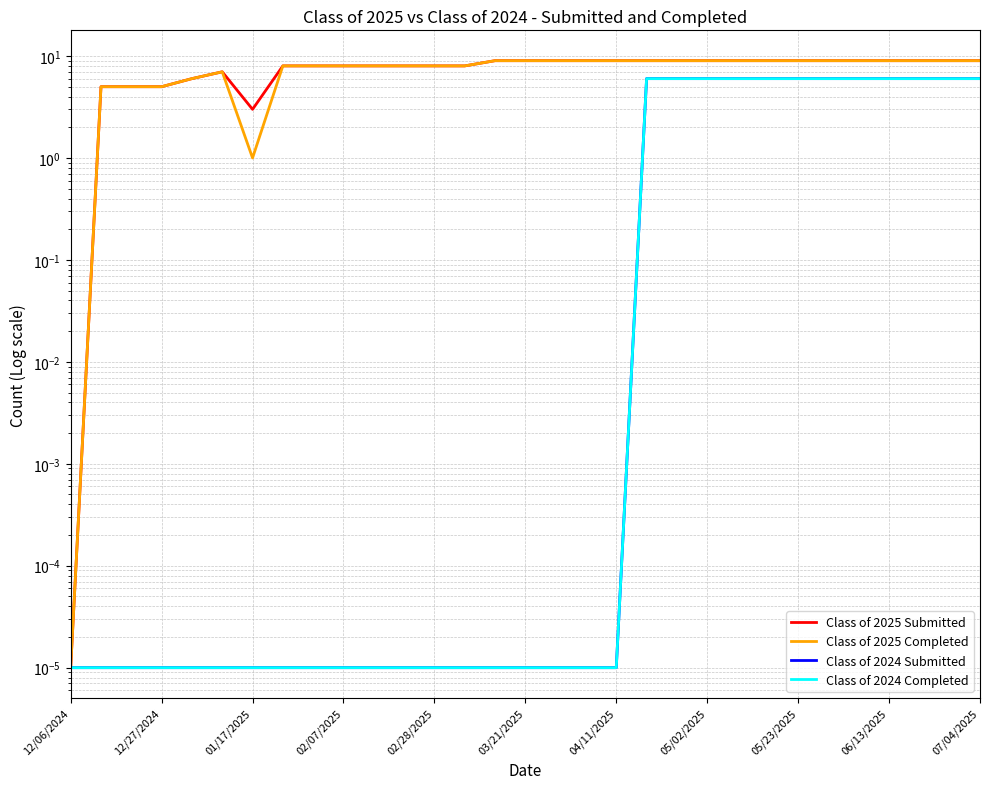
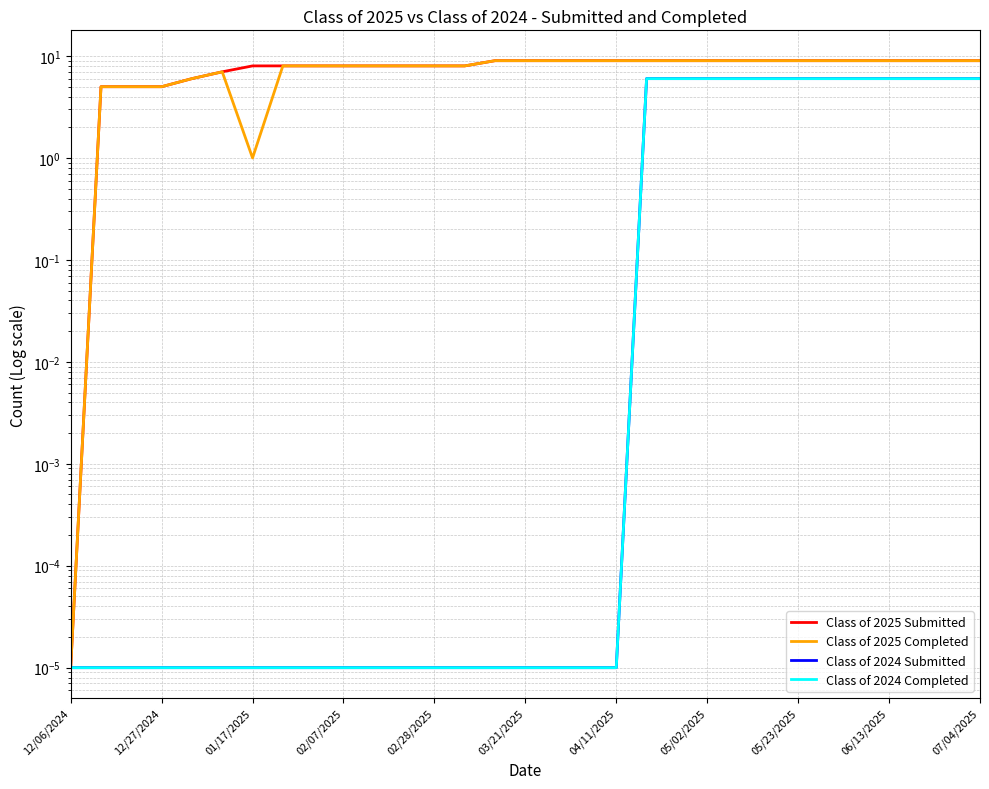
  {
    "Class of 2025 Submitted": {
-     "01/17/2025": 3
+     "01/17/2025": 8
    },
    "Class of 2025 Completed": {
      "01/17/2025": 1
    },
    "Class of 2024 Completed": {
      "12/27/2024": 0.000010,
      "01/17/2025": 0.000010,
      "02/07/2025": 0.000010,
      "02/28/2025": 0.000010,
      "03/21/2025": 0.000010,
      "04/11/2025": 0.000010,
      "05/02/2025": 6,
      "05/23/2025": 6,
      "06/13/2025": 6,
      "07/04/2025": 6
    }
  }
